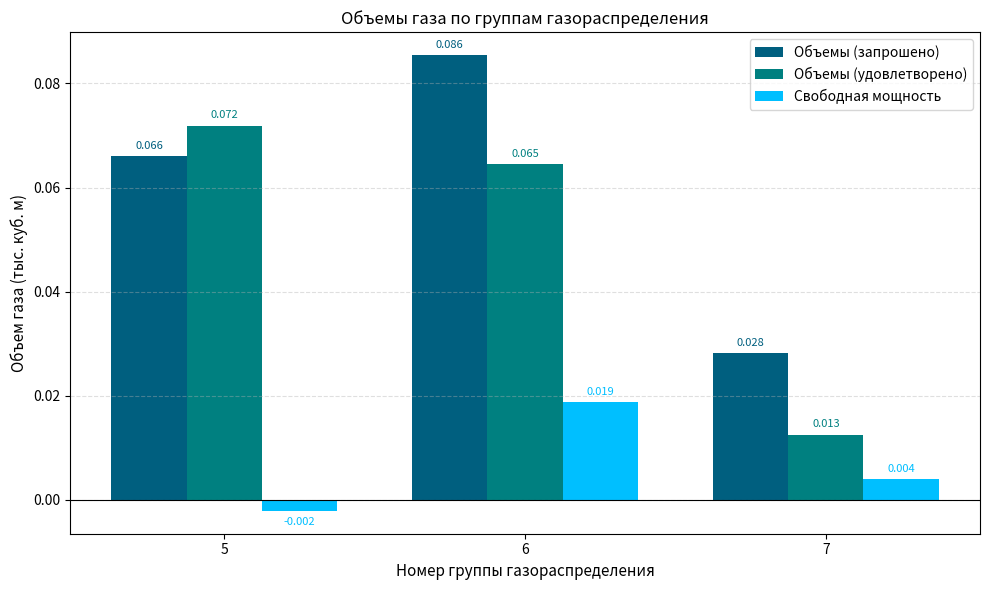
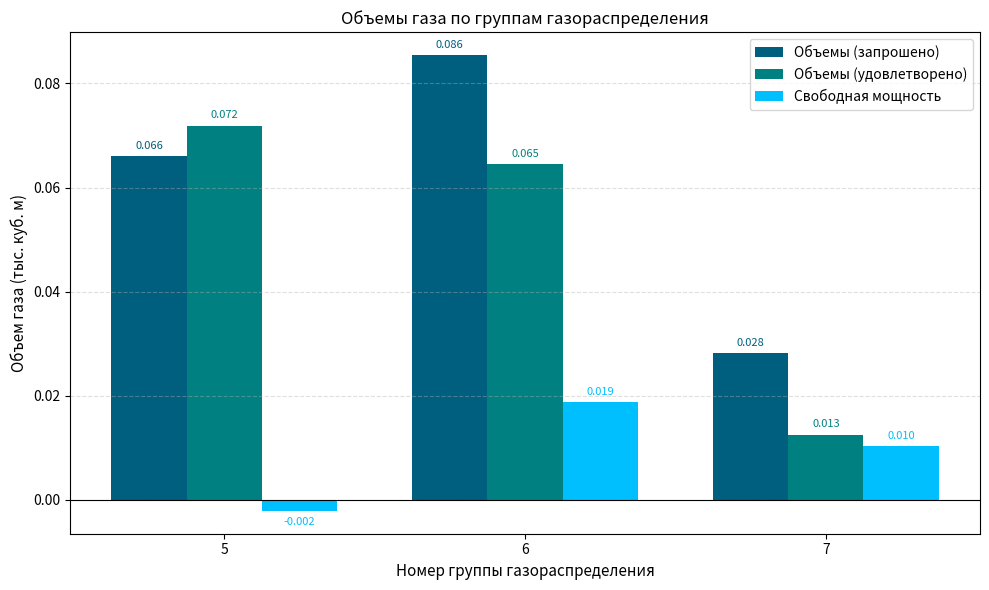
  {
    "Свободная мощность": {
      "5": -0.002,
      "6": 0.019,
-     "7": 0.004
+     "7": 0.010
    }
  }
